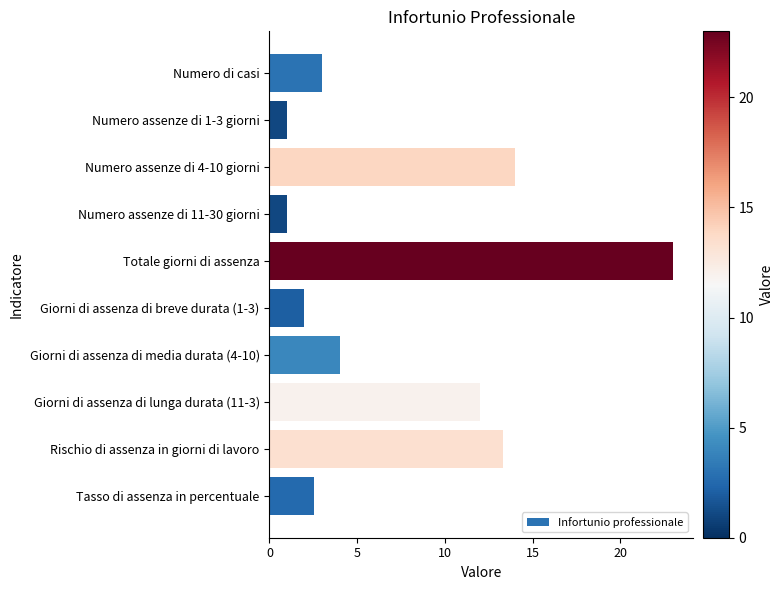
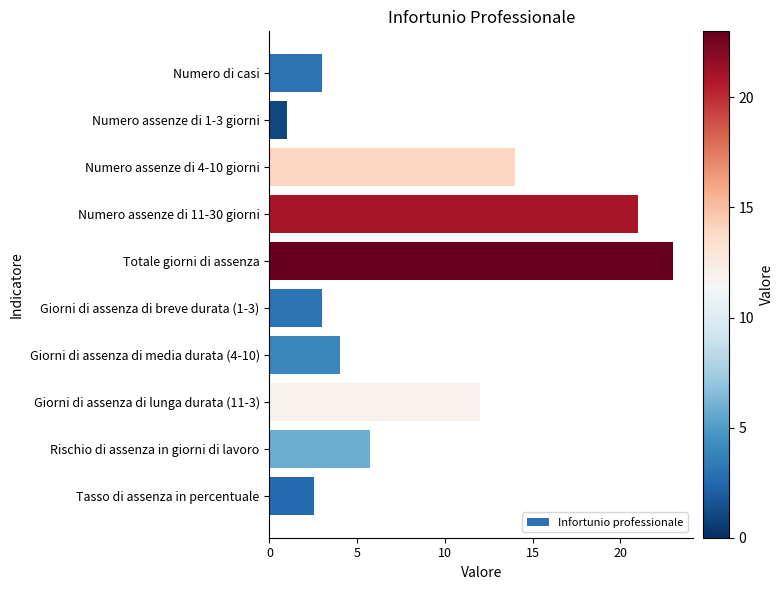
  {
    "Numero di casi": 3.0,
    "Numero assenze di 1-3 giorni": 1.0,
    "Numero assenze di 4-10 giorni": 14.0,
-   "Numero assenze di 11-30 giorni": 1,
+   "Numero assenze di 11-30 giorni": 21,
    "Totale giorni di assenza": 23.0,
-   "Giorni di assenza di breve durata (1-3)": 2,
+   "Giorni di assenza di breve durata (1-3)": 3,
    "Giorni di assenza di media durata (4-10)": 4.0,
    "Giorni di assenza di lunga durata (11-3)": 12.0,
-   "Rischio di assenza in giorni di lavoro": 13.3,
+   "Rischio di assenza in giorni di lavoro": 5.8,
    "Tasso di assenza in percentuale": 2.5
  }
